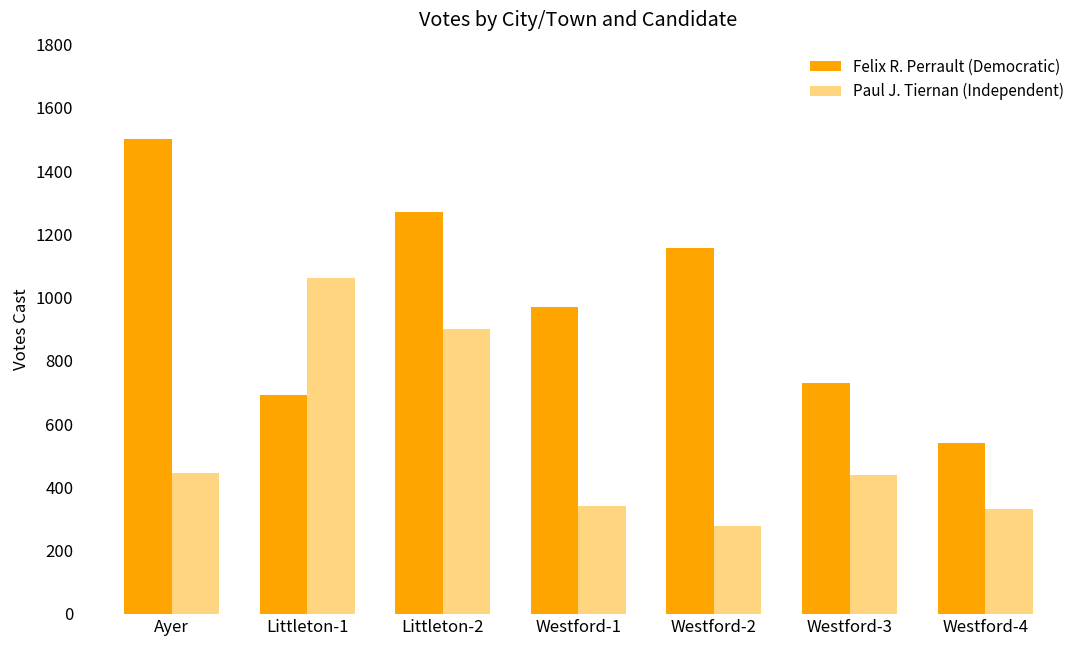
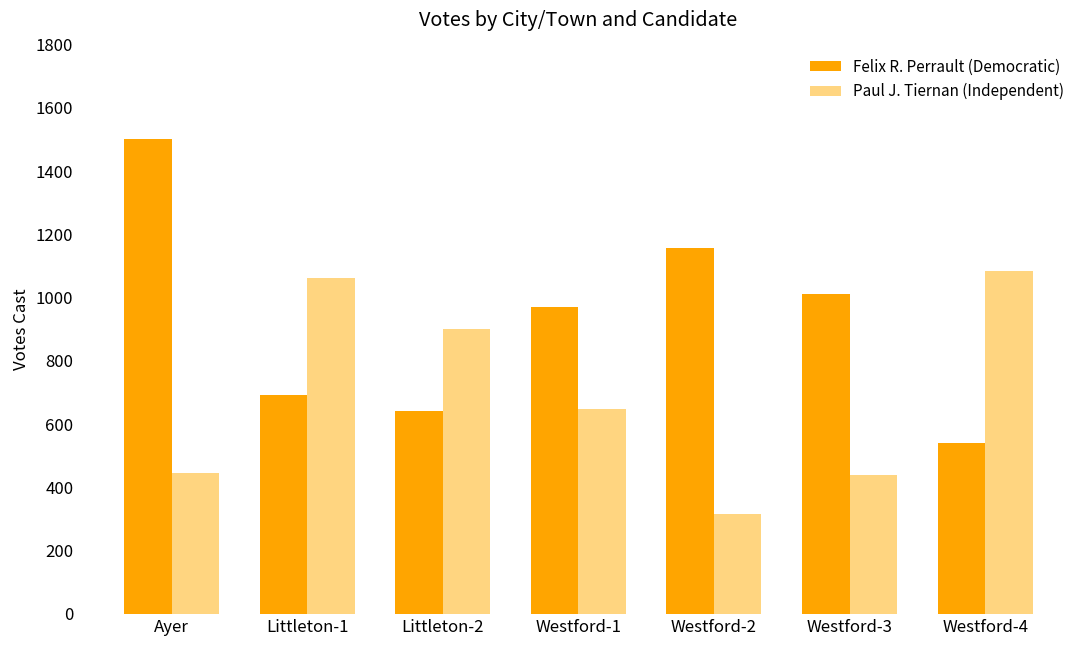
  {
    "Felix R. Perrault (Democratic)": {
      "Ayer": 1500,
      "Littleton-1": 690,
-     "Littleton-2": 1270,
+     "Littleton-2": 640,
      "Westford-1": 970,
      "Westford-2": 1160,
-     "Westford-3": 730,
+     "Westford-3": 1010,
      "Westford-4": 540
    },
    "Paul J. Tiernan (Independent)": {
      "Ayer": 450,
      "Littleton-1": 1060,
      "Littleton-2": 900,
-     "Westford-1": 340,
-     "Westford-2": 280,
+     "Westford-1": 650,
+     "Westford-2": 320,
      "Westford-3": 440,
-     "Westford-4": 330
+     "Westford-4": 1090
    }
  }
